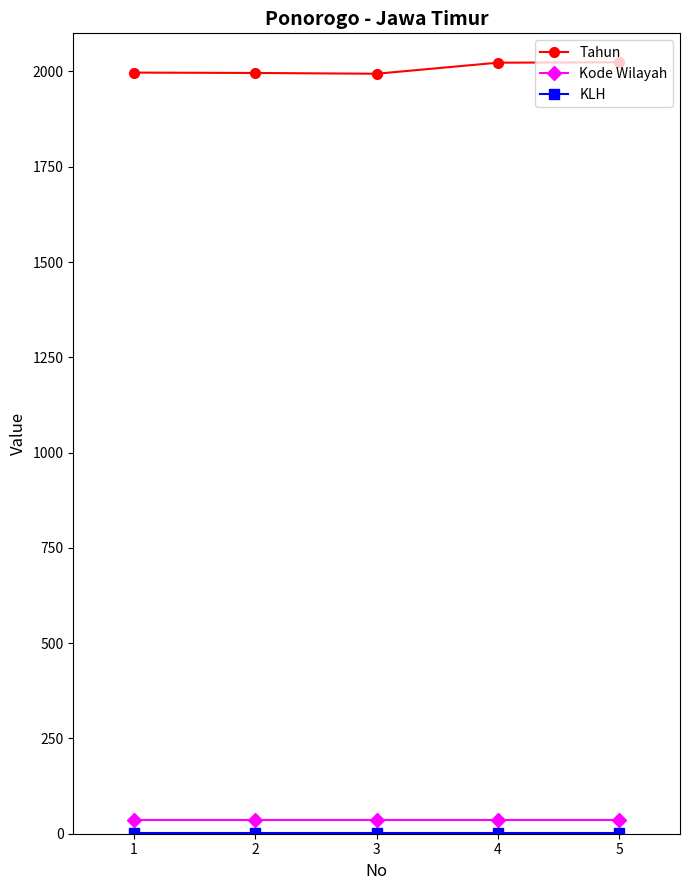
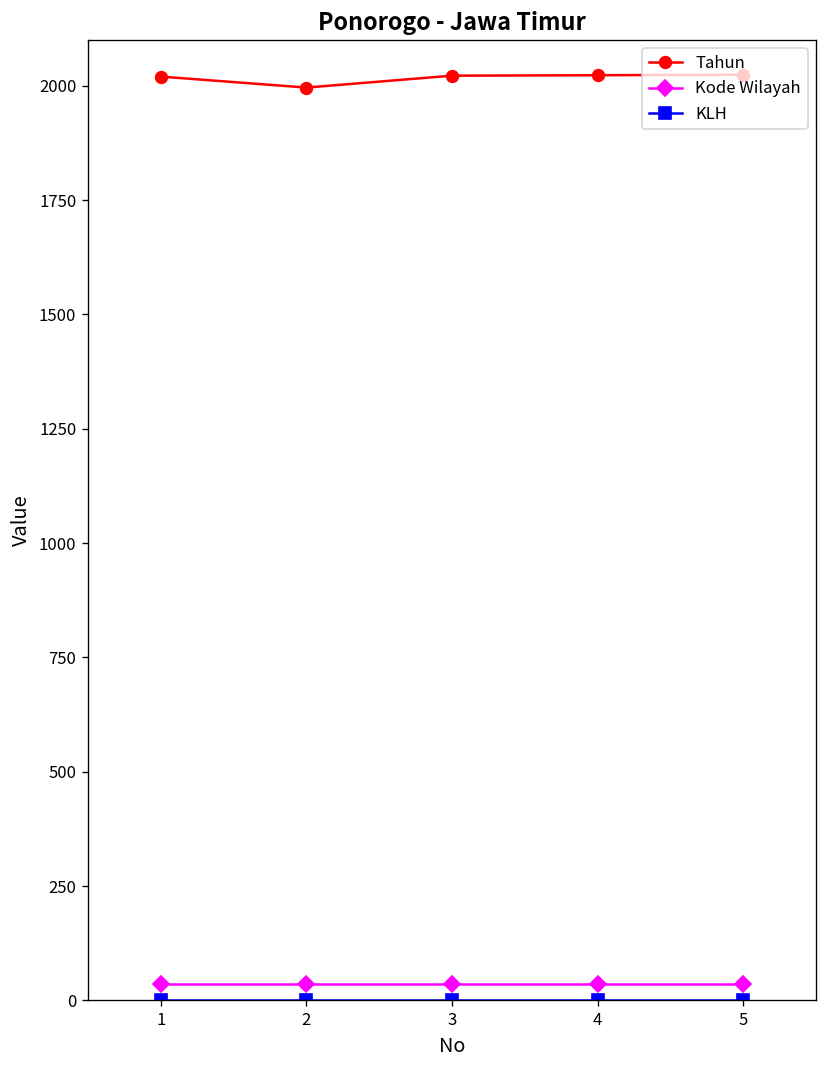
  {
    "Tahun": {
-     "1": 2000,
+     "1": 2020,
      "2": 2000,
-     "3": 1990,
+     "3": 2020,
      "4": 2020
    },
    "Kode Wilayah": {
      "1": 40,
      "2": 40,
      "3": 40,
      "4": 40,
      "5": 40
    },
    "KLH": {
      "1": 0,
      "2": 0,
      "3": 0,
      "4": 0,
      "5": 0
    }
  }
